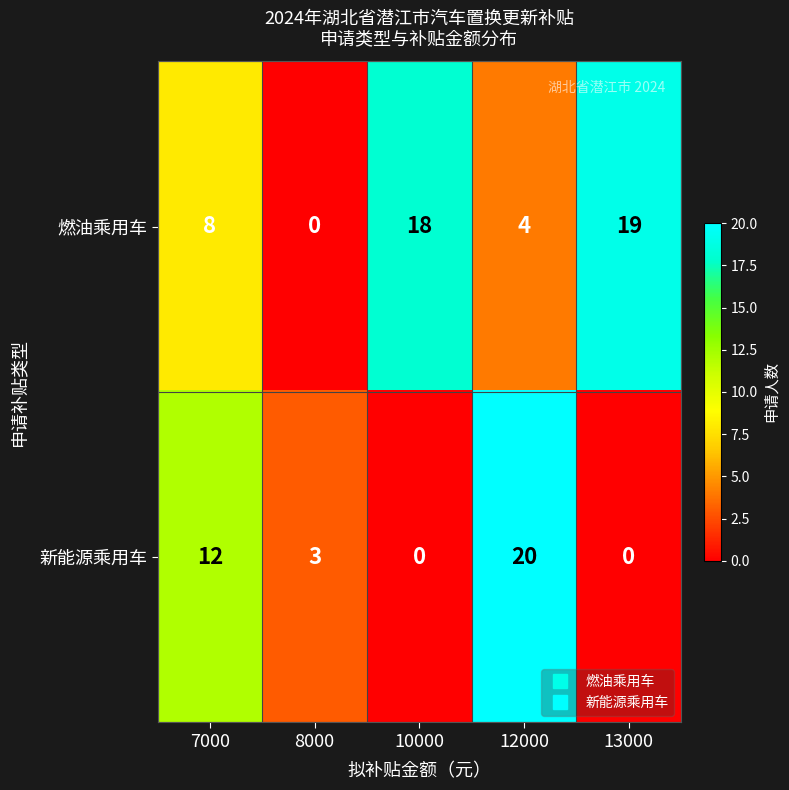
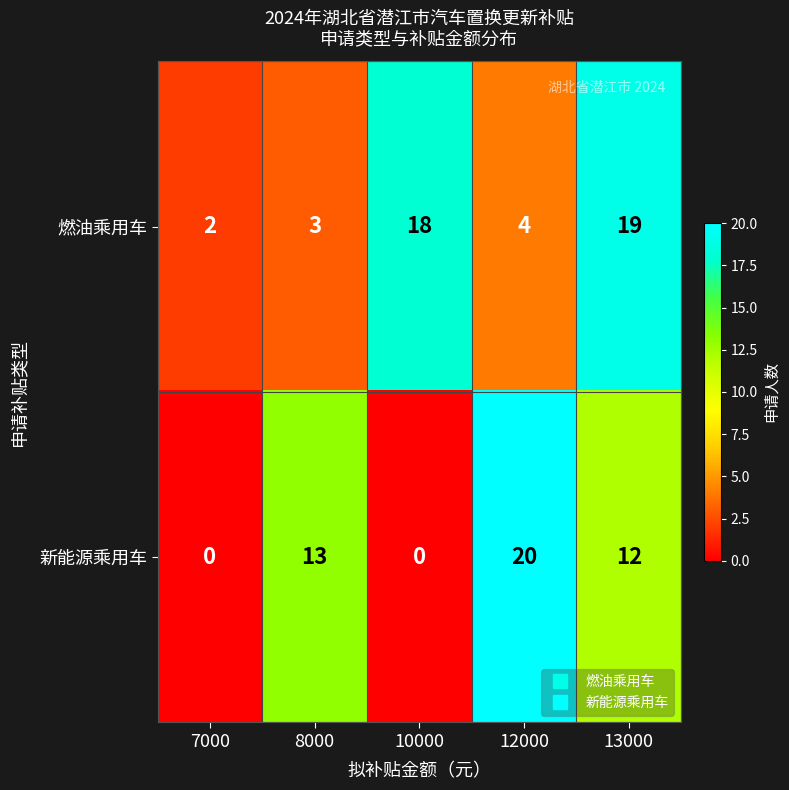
  {
    "燃油乘用车": {
-     "7000": 8,
-     "8000": 0,
+     "7000": 2,
+     "8000": 3,
      "10000": 18,
      "12000": 4
    },
    "新能源乘用车": {
-     "7000": 12,
-     "8000": 3,
+     "7000": 0,
+     "8000": 13,
      "10000": 0,
      "12000": 20,
-     "13000": 0
+     "13000": 12
    }
  }
